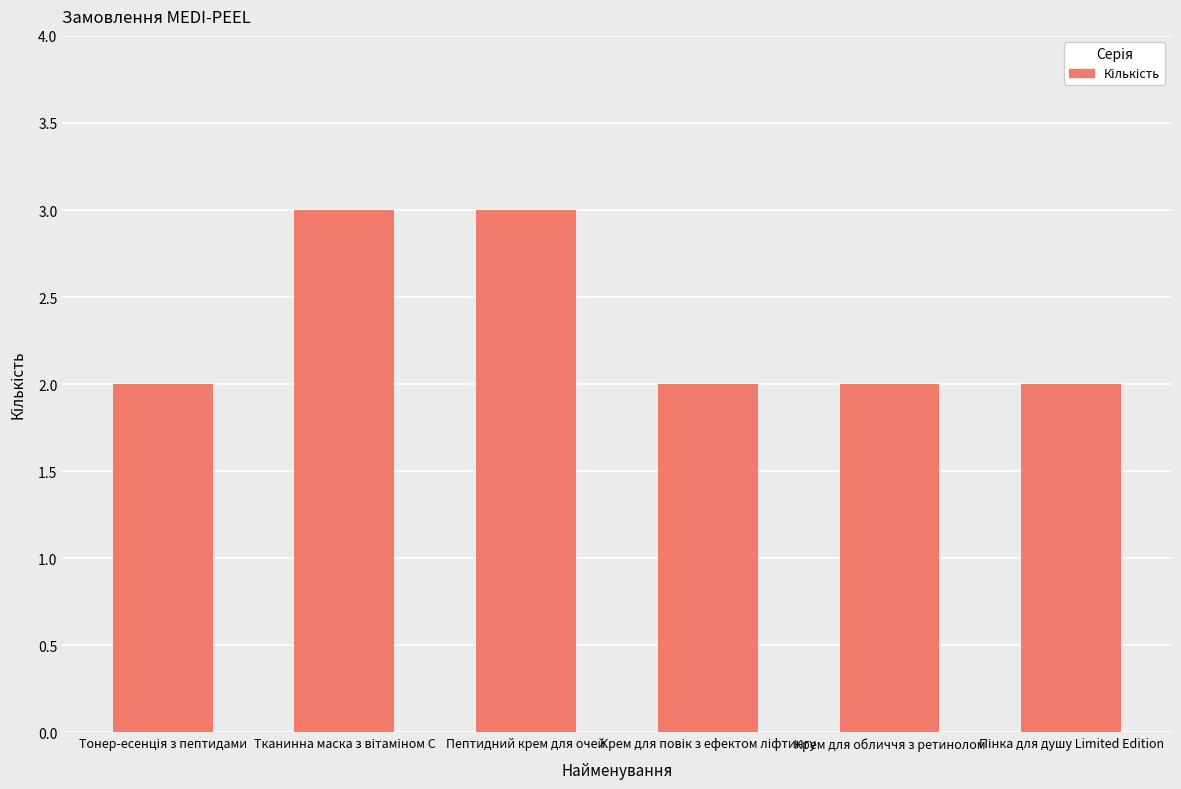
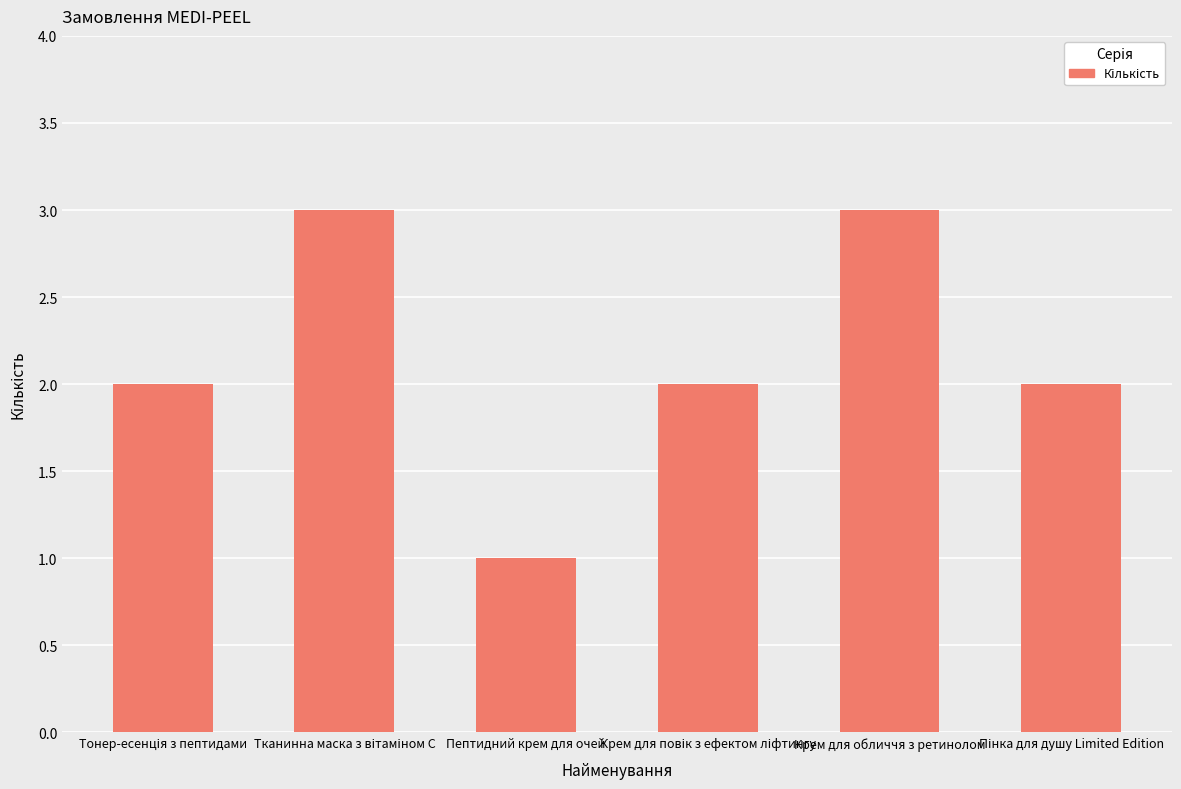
  {
    "Тонер-есенція з пептидами": 2,
    "Тканинна маска з вітаміном C": 3,
-   "Пептидний крем для очей": 3,
+   "Пептидний крем для очей": 1,
    "Крем для повік з ефектом ліфтингу": 2,
-   "Крем для обличчя з ретинолом": 2,
+   "Крем для обличчя з ретинолом": 3,
    "Пінка для душу Limited Edition": 2
  }
